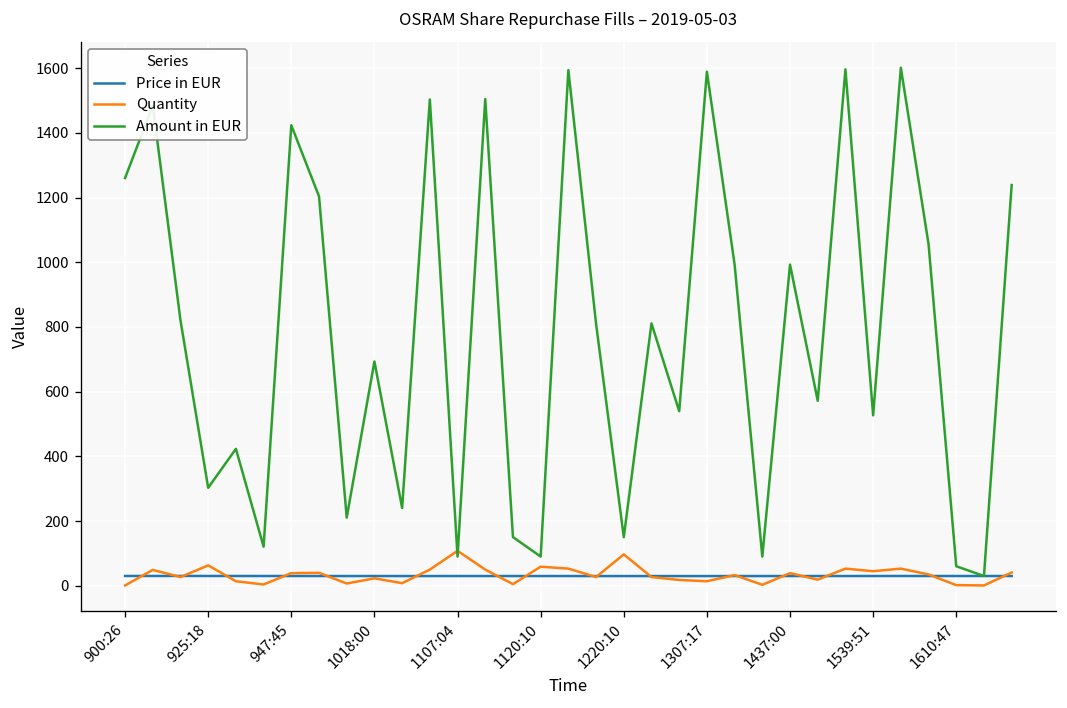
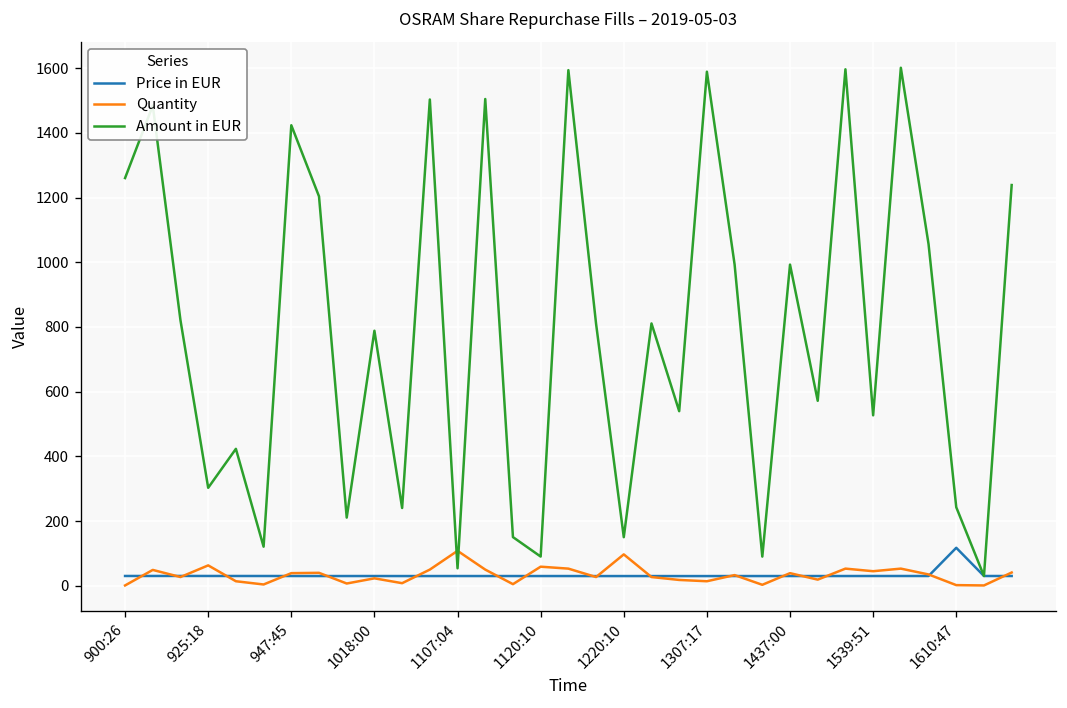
  {
    "Price in EUR": {
      "900:26": 30,
      "925:18": 30,
      "1107:04": 30,
      "1120:10": 30,
      "1220:10": 30,
      "1307:17": 30,
      "1539:51": 30,
-     "1610:47": 30
+     "1610:47": 120
    },
    "Quantity": {
      "900:26": 0,
      "925:18": 60,
      "1107:04": 110,
      "1120:10": 60,
      "1220:10": 100,
      "1307:17": 10,
      "1539:51": 50,
      "1610:47": 0
    },
    "Amount in EUR": {
      "900:26": 1260,
      "925:18": 300,
      "947:45": 1420,
-     "1018:00": 690,
-     "1107:04": 90,
+     "1018:00": 790,
+     "1107:04": 50,
      "1120:10": 90,
      "1220:10": 150,
      "1307:17": 1590,
      "1437:00": 990,
      "1539:51": 530,
-     "1610:47": 60
+     "1610:47": 240
    }
  }
